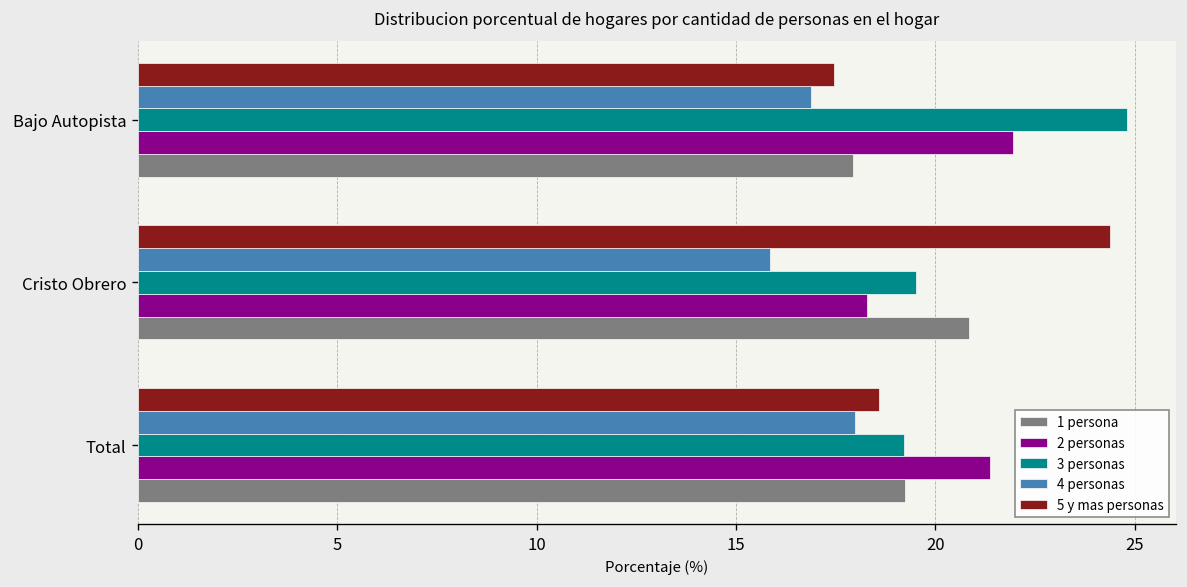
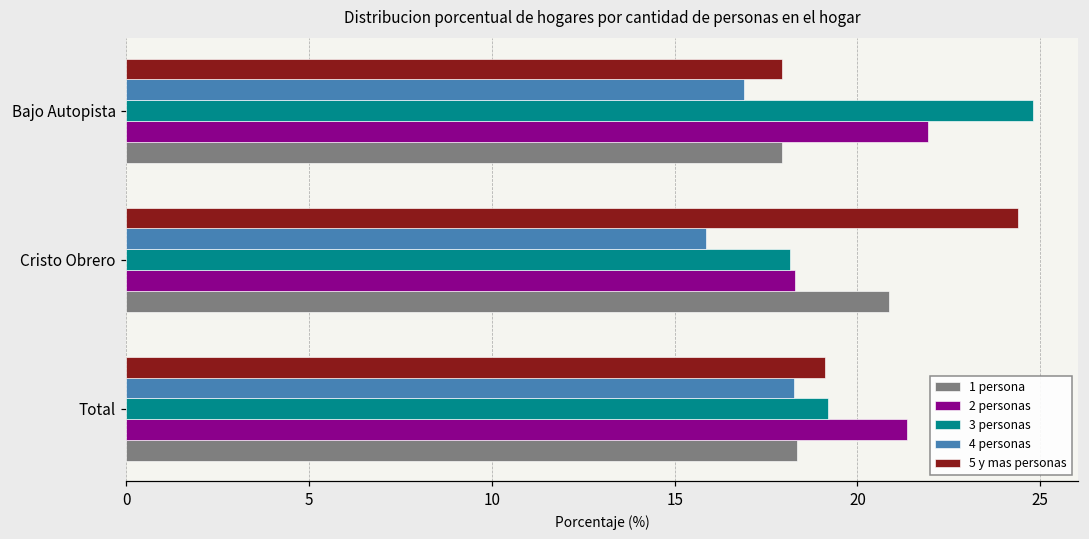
  {
    "1 persona": {
      "Bajo Autopista": 17.9,
      "Cristo Obrero": 20.9,
-     "Total": 19.2
+     "Total": 18.3
    },
    "2 personas": {
      "Bajo Autopista": 21.9,
      "Cristo Obrero": 18.3,
      "Total": 21.4
    },
    "3 personas": {
      "Bajo Autopista": 24.8,
-     "Cristo Obrero": 19.5,
+     "Cristo Obrero": 18.2,
      "Total": 19.2
    },
    "4 personas": {
      "Bajo Autopista": 16.9,
      "Cristo Obrero": 15.9,
-     "Total": 18.0
+     "Total": 18.3
    },
    "5 y mas personas": {
-     "Bajo Autopista": 17.5,
+     "Bajo Autopista": 17.9,
      "Cristo Obrero": 24.4,
-     "Total": 18.6
+     "Total": 19.1
    }
  }
